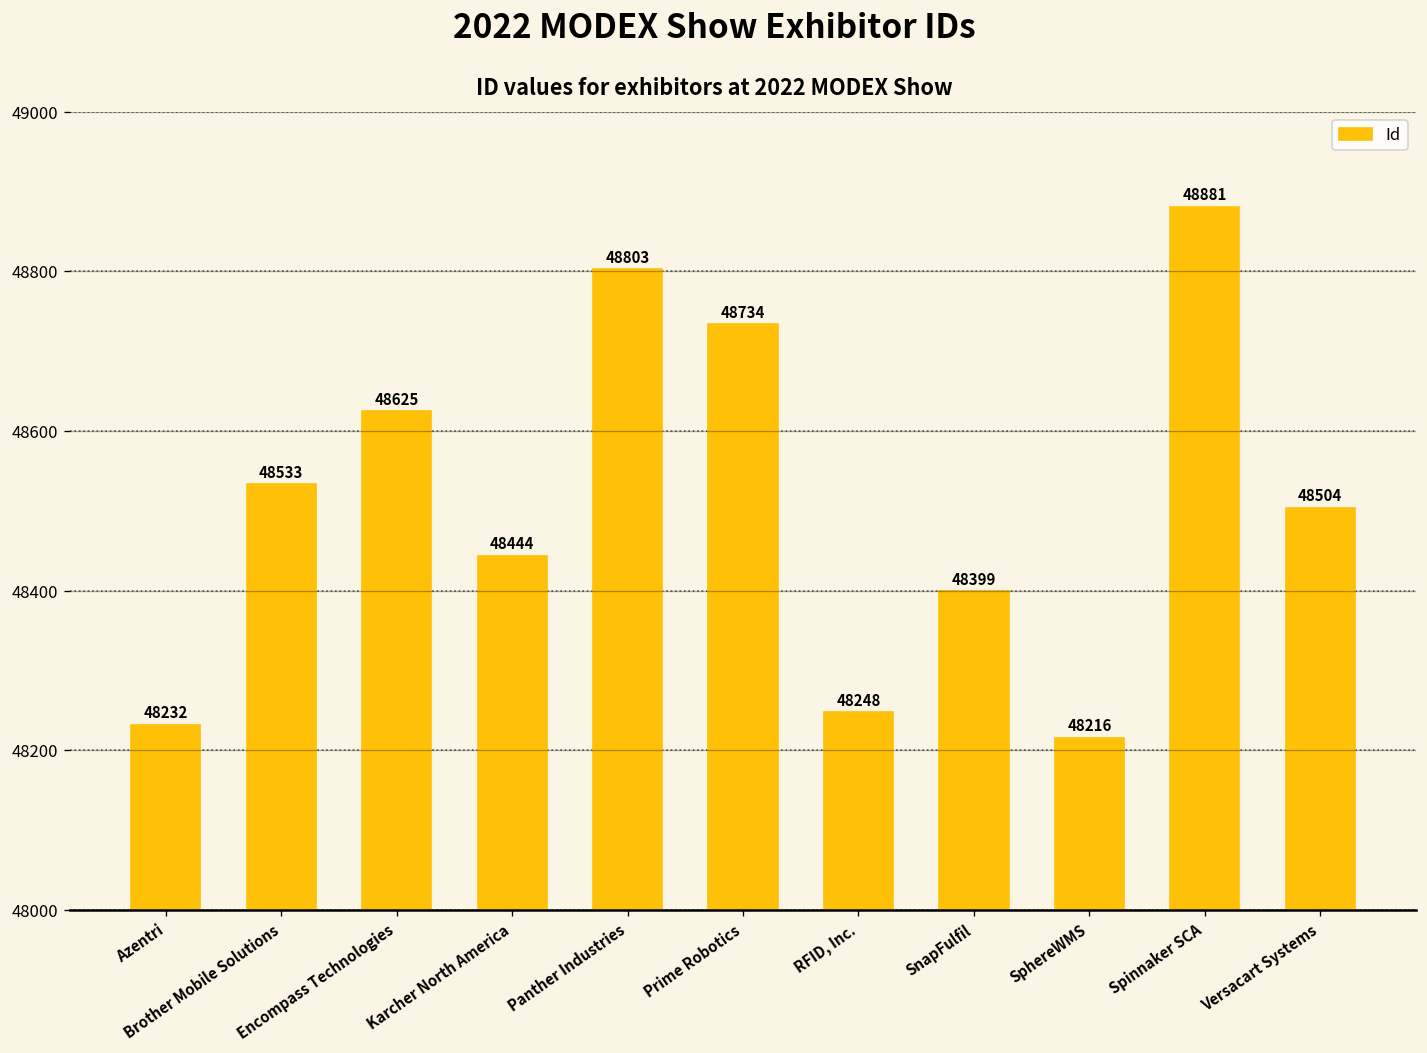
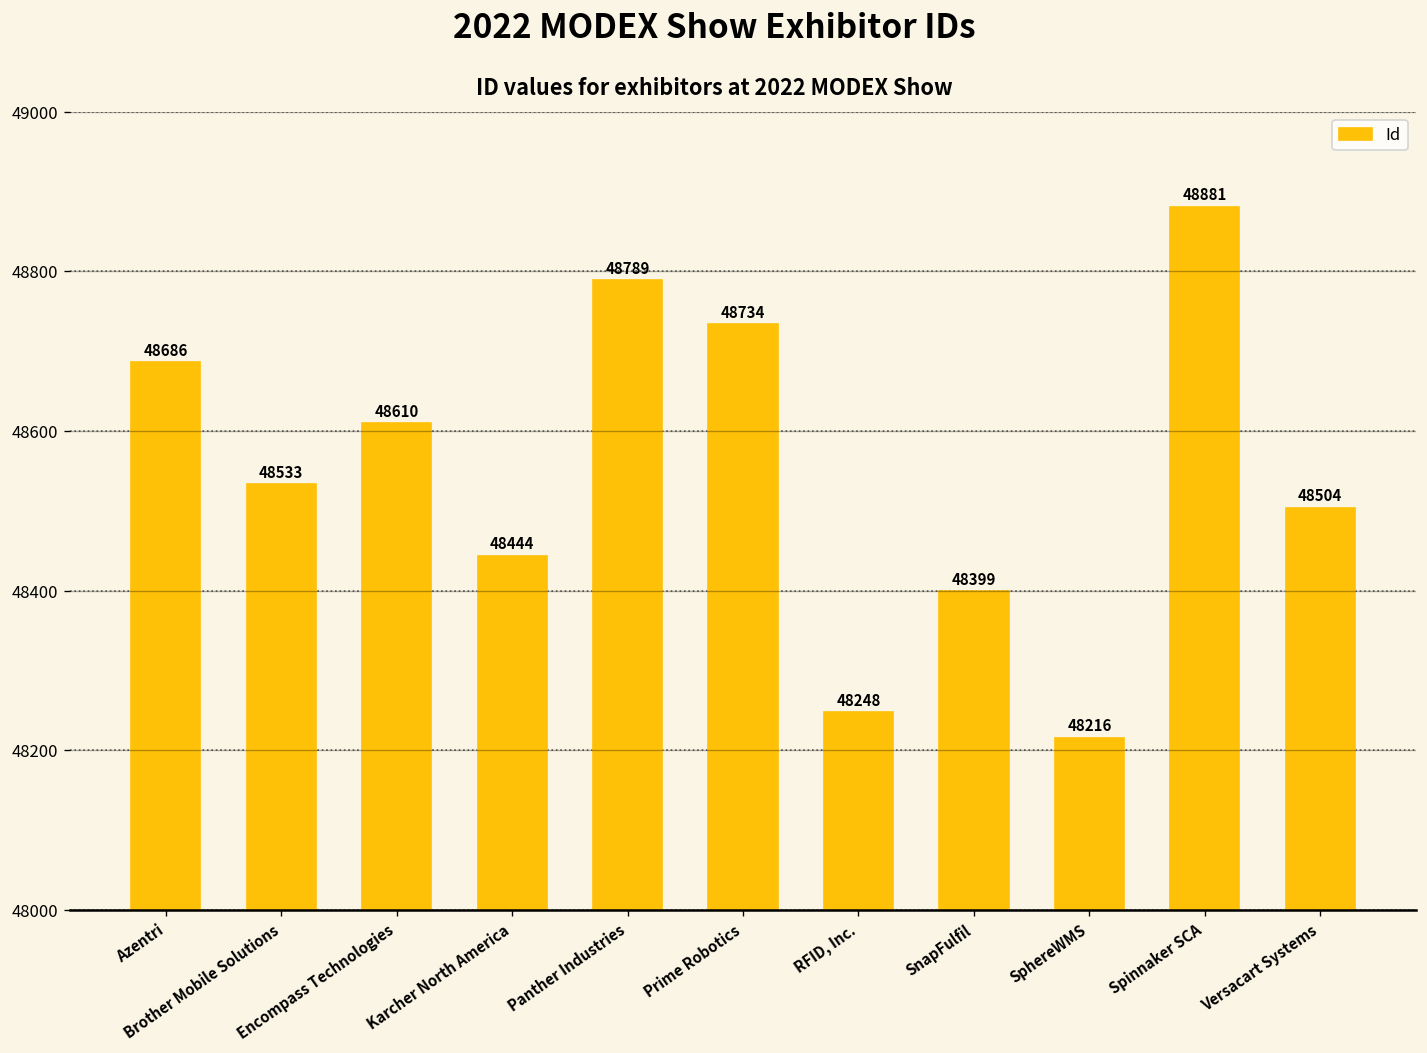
  {
-   "Azentri": 48232,
+   "Azentri": 48686,
    "Brother Mobile Solutions": 48533,
-   "Encompass Technologies": 48625,
+   "Encompass Technologies": 48610,
    "Karcher North America": 48444,
-   "Panther Industries": 48803,
+   "Panther Industries": 48789,
    "Prime Robotics": 48734,
    "RFID, Inc.": 48248,
    "SnapFulfil": 48399,
    "SphereWMS": 48216,
    "Spinnaker SCA": 48881,
    "Versacart Systems": 48504
  }
